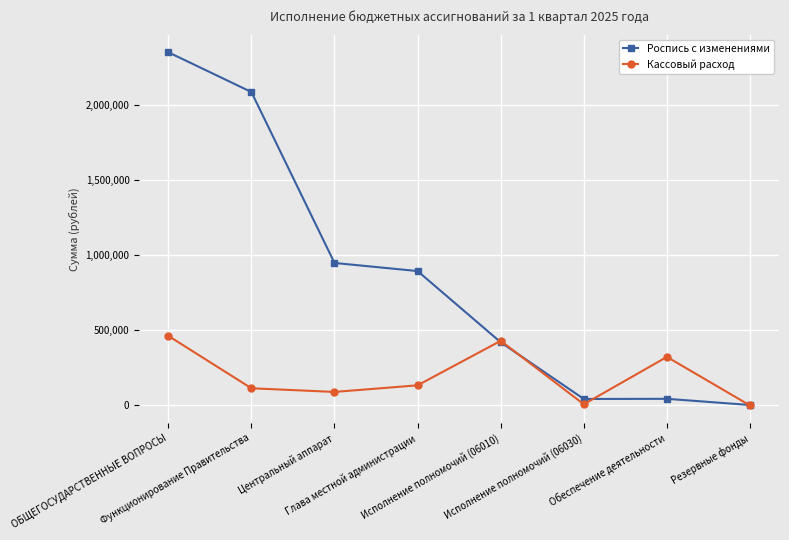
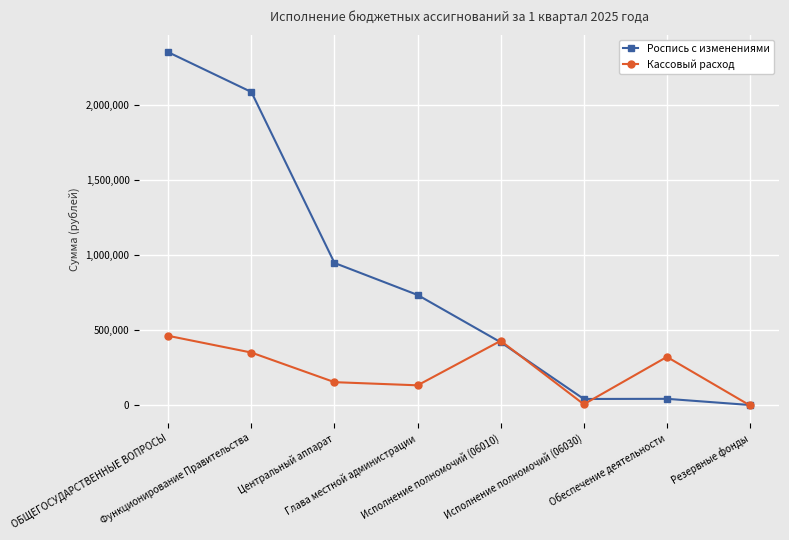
  {
    "Роспись с изменениями": {
      "ОБЩЕГОСУДАРСТВЕННЫЕ ВОПРОСЫ": "2,350,000",
      "Функционирование Правительства": "2,080,000",
      "Центральный аппарат": "950,000",
-     "Глава местной администрации": "890,000",
+     "Глава местной администрации": "730,000",
      "Исполнение полномочий (06030)": "40,000",
      "Обеспечение деятельности": "40,000"
    },
    "Кассовый расход": {
      "ОБЩЕГОСУДАРСТВЕННЫЕ ВОПРОСЫ": "460,000",
-     "Функционирование Правительства": "110,000",
-     "Центральный аппарат": "90,000",
+     "Функционирование Правительства": "350,000",
+     "Центральный аппарат": "150,000",
      "Глава местной администрации": "130,000",
      "Исполнение полномочий (06030)": "10,000",
      "Обеспечение деятельности": "320,000"
    }
  }
